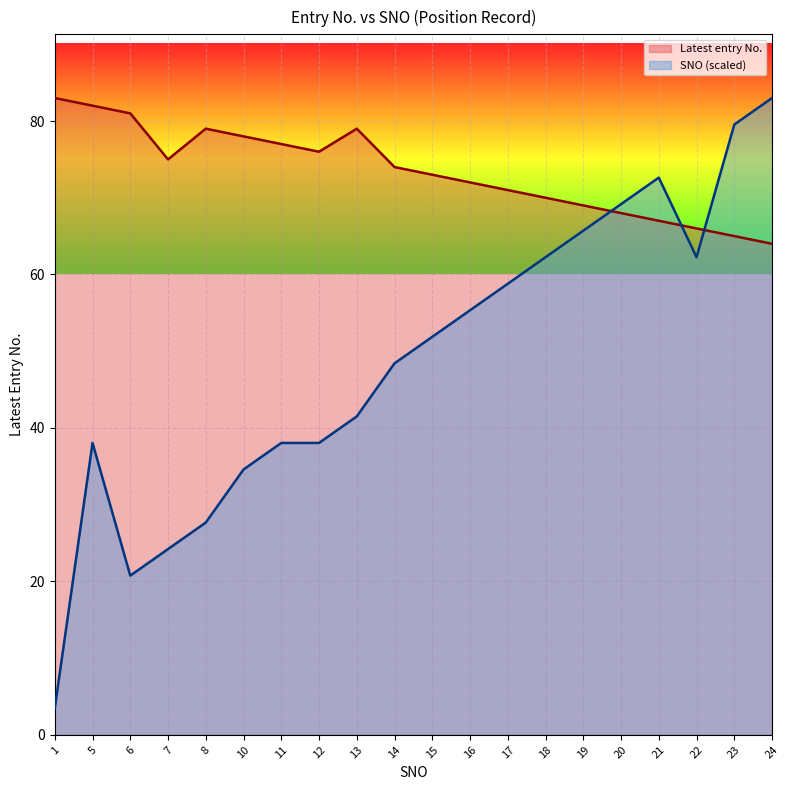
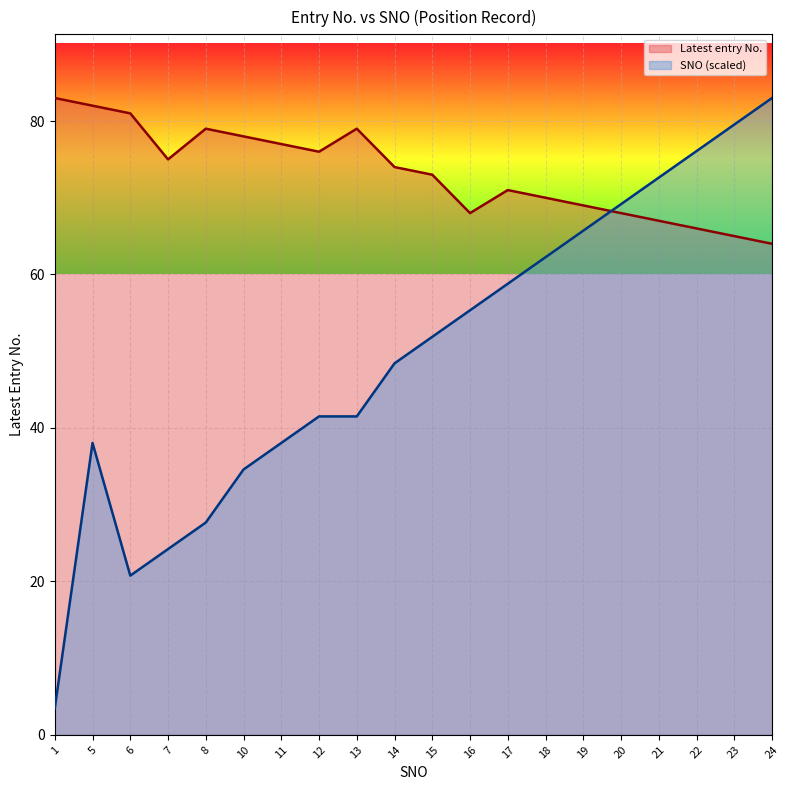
  {
    "Latest entry No.": {
      "1": 83,
      "5": 82,
      "6": 81,
      "7": 75,
      "8": 79,
      "10": 78,
      "11": 77,
      "12": 76,
      "13": 79,
      "14": 74,
      "15": 73,
-     "16": 72,
+     "16": 68,
      "17": 71,
      "18": 70,
      "19": 69,
      "20": 68,
      "21": 67,
      "22": 66,
      "23": 65,
      "24": 64
    },
    "SNO (scaled)": {
      "1": 3,
      "5": 38,
      "6": 21,
      "7": 24,
      "8": 28,
      "10": 35,
      "11": 38,
-     "12": 38,
+     "12": 42,
      "13": 42,
      "14": 48,
      "15": 52,
      "16": 55,
      "17": 59,
      "18": 62,
      "19": 66,
      "20": 69,
      "21": 73,
-     "22": 62,
+     "22": 76,
      "23": 80,
      "24": 83
    }
  }
